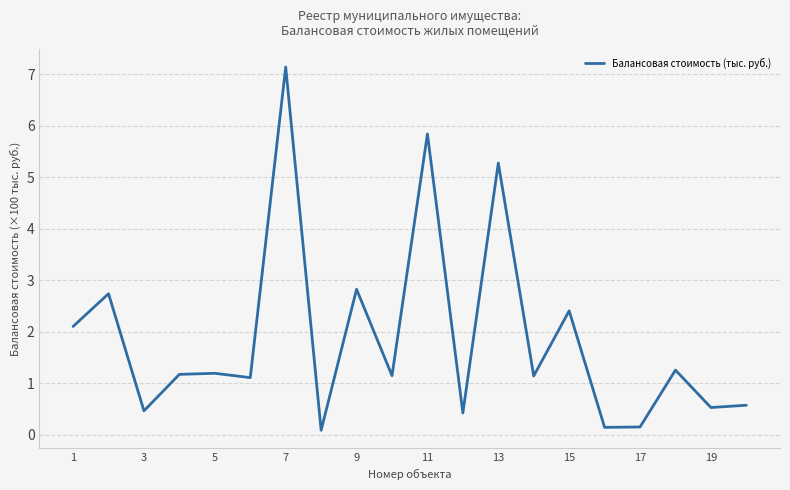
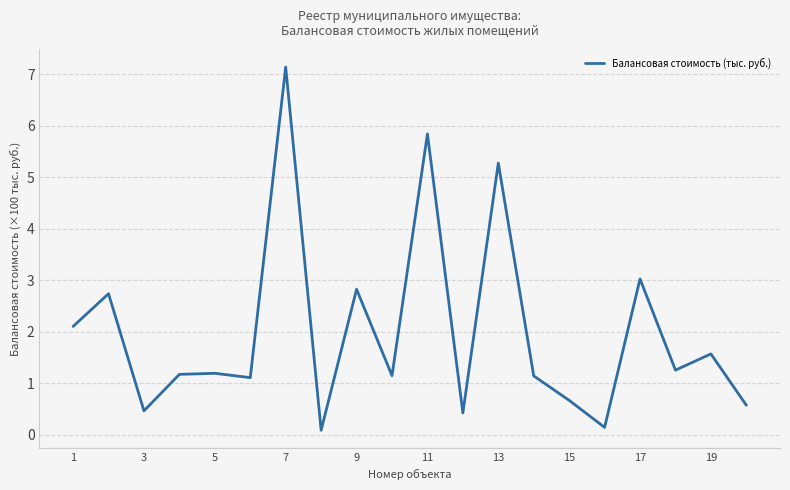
  {
    "1": 2.1,
    "3": 0.5,
    "5": 1.2,
    "7": 7.1,
    "9": 2.8,
    "11": 5.8,
    "13": 5.3,
-   "15": 2.4,
-   "17": 0.2,
-   "19": 0.5
+   "15": 0.7,
+   "17": 3.0,
+   "19": 1.6
  }
